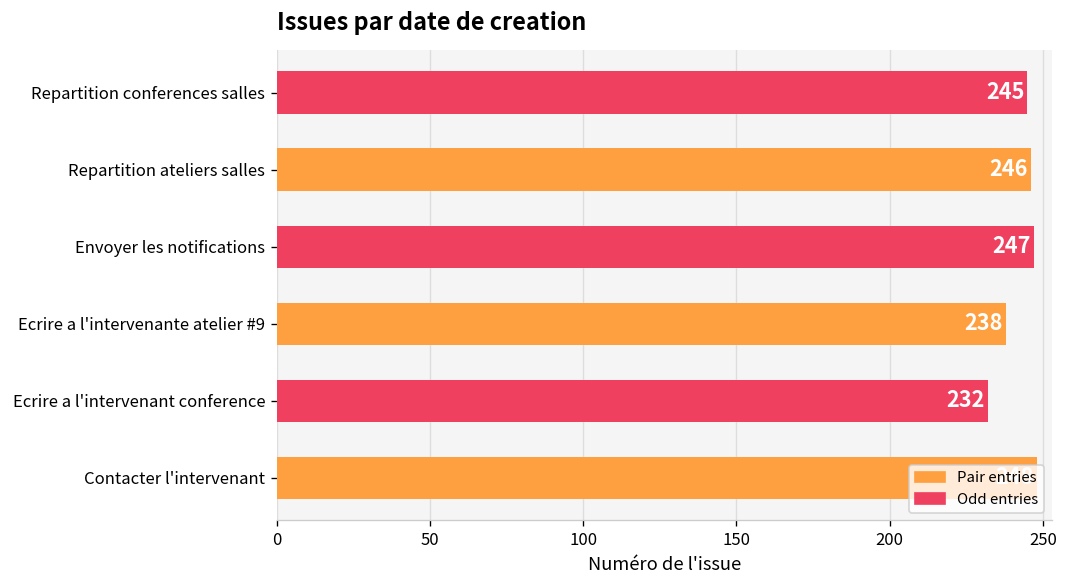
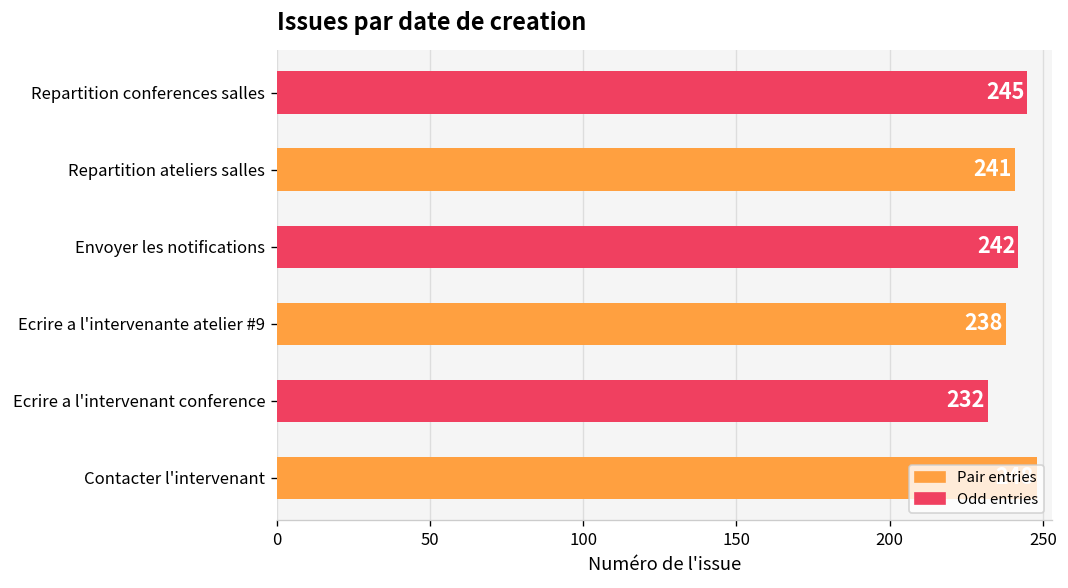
  {
    "Repartition conferences salles": 245,
-   "Repartition ateliers salles": 246,
-   "Envoyer les notifications": 247,
+   "Repartition ateliers salles": 241,
+   "Envoyer les notifications": 242,
    "Ecrire a l'intervenante atelier #9": 238,
    "Ecrire a l'intervenant conference": 232
  }
